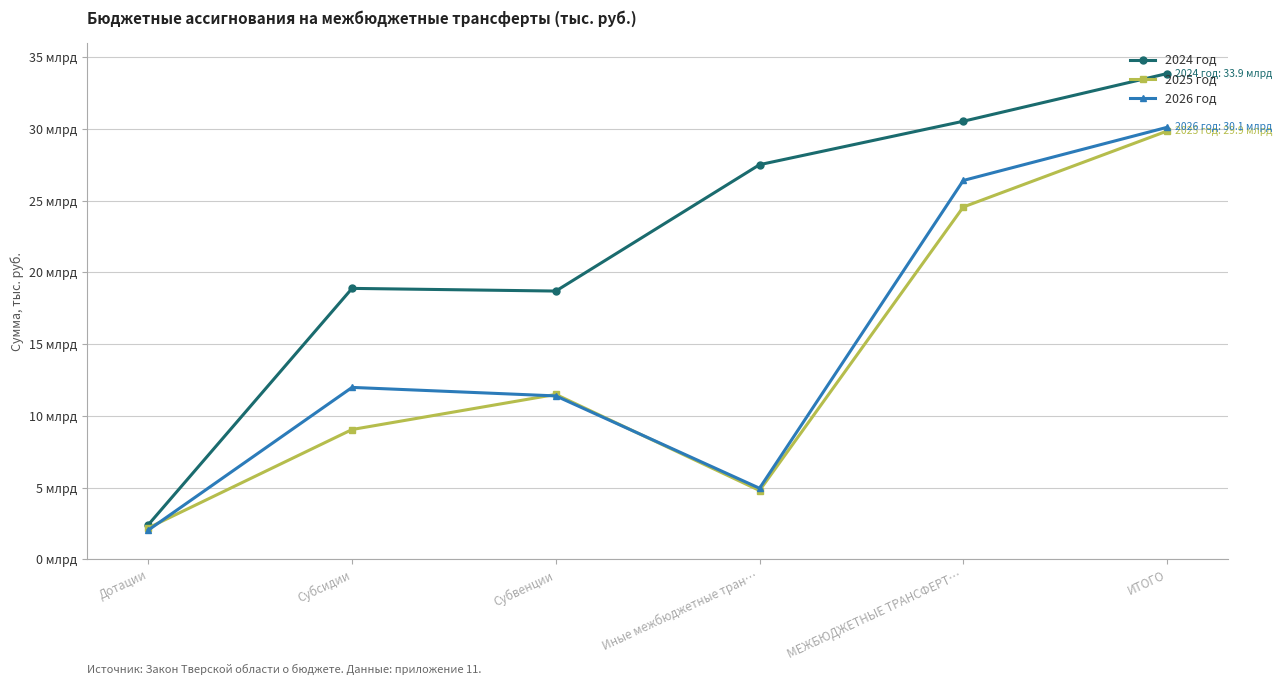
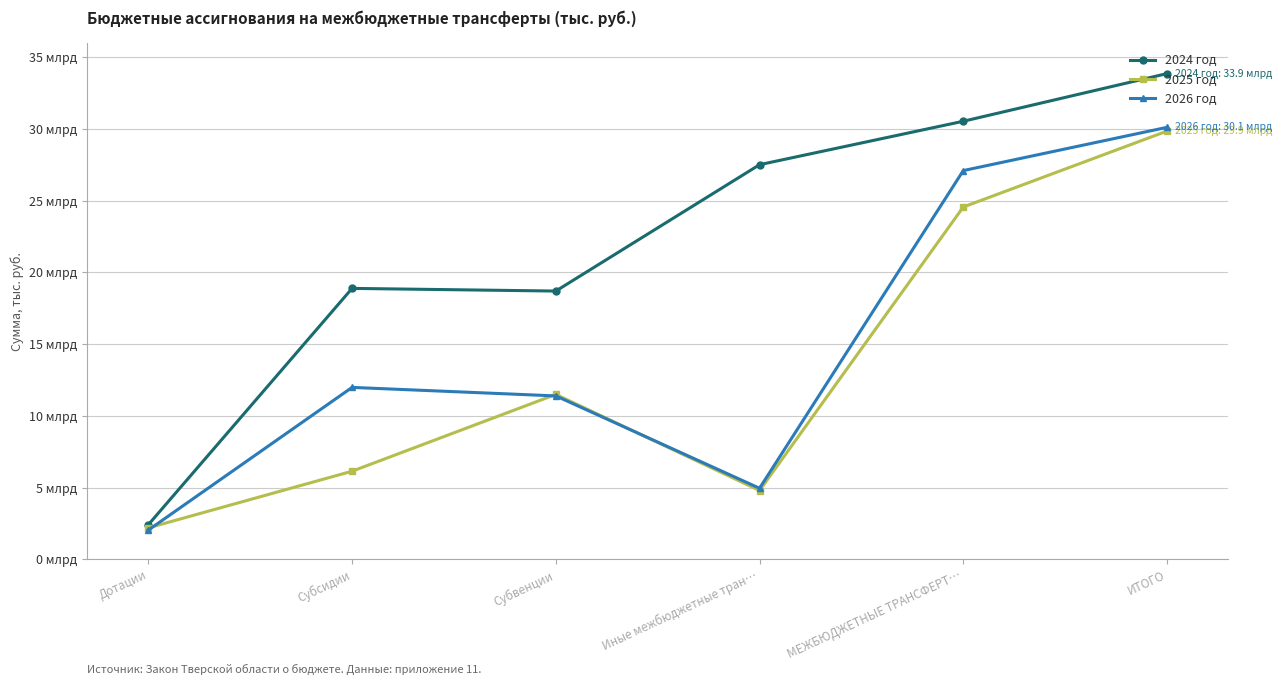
  {
    "2024 год": {
      "Дотации": "2.4 млрд",
      "Субсидии": "18.9 млрд",
      "Субвенции": "18.7 млрд",
      "Иные межбюджетные тран…": "27.5 млрд",
      "МЕЖБЮДЖЕТНЫЕ ТРАНСФЕРТ…": "30.5 млрд"
    },
    "2025 год": {
-     "Субсидии": "9.1 млрд",
+     "Субсидии": "6.1 млрд",
      "МЕЖБЮДЖЕТНЫЕ ТРАНСФЕРТ…": "24.6 млрд"
    },
    "2026 год": {
      "Субсидии": "12.0 млрд",
-     "МЕЖБЮДЖЕТНЫЕ ТРАНСФЕРТ…": "26.4 млрд"
+     "МЕЖБЮДЖЕТНЫЕ ТРАНСФЕРТ…": "27.1 млрд"
    }
  }
